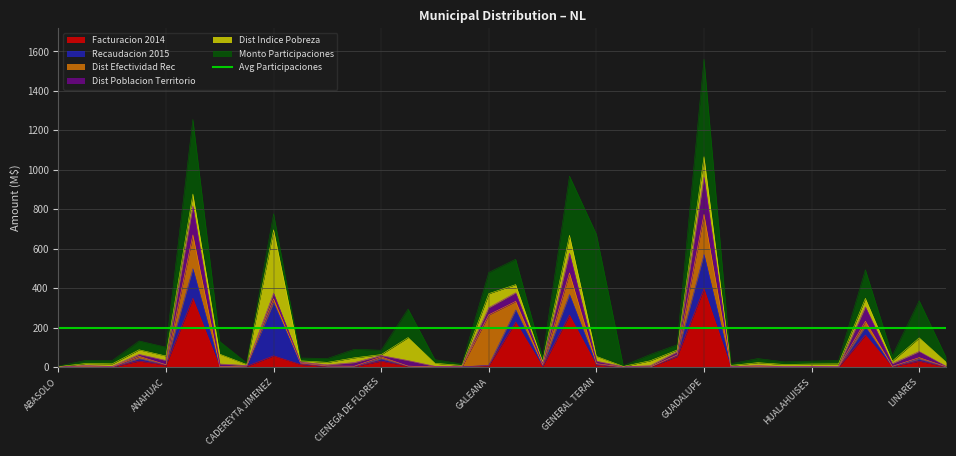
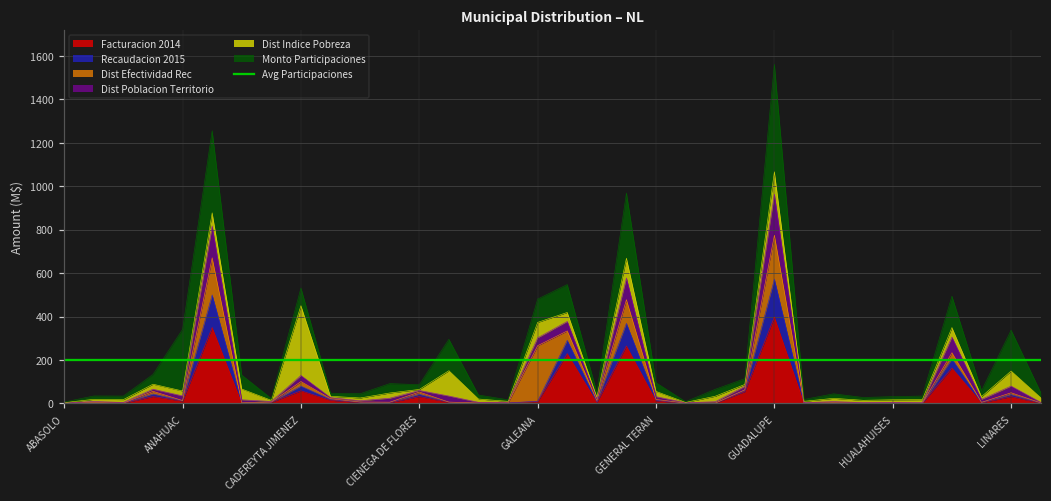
  {
    "Facturacion 2014": {
      "CADEREYTA JIMENEZ": 60,
      "GUADALUPE": 400
    },
    "Recaudacion 2015": {
-     "CADEREYTA JIMENEZ": 270,
+     "CADEREYTA JIMENEZ": 20,
      "GUADALUPE": 170
    },
    "Dist Efectividad Rec": {
      "CADEREYTA JIMENEZ": 20,
      "GALEANA": 260,
      "GUADALUPE": 200
    },
    "Dist Poblacion Territorio": {
      "ANAHUAC": 20,
      "CADEREYTA JIMENEZ": 30,
      "GALEANA": 40,
      "GUADALUPE": 190,
      "LINARES": 30
    },
    "Dist Indice Pobreza": {
      "ANAHUAC": 20,
      "CADEREYTA JIMENEZ": 320,
      "GALEANA": 70,
      "GENERAL TERAN": 20,
      "GUADALUPE": 100,
      "LINARES": 70
    },
    "Monto Participaciones": {
-     "ANAHUAC": 40,
+     "ANAHUAC": 280,
      "CADEREYTA JIMENEZ": 80,
      "CIENEGA DE FLORES": 20,
      "GALEANA": 110,
-     "GENERAL TERAN": 620,
+     "GENERAL TERAN": 40,
      "GUADALUPE": 490,
      "HUALAHUISES": 10,
      "LINARES": 190
    }
  }
